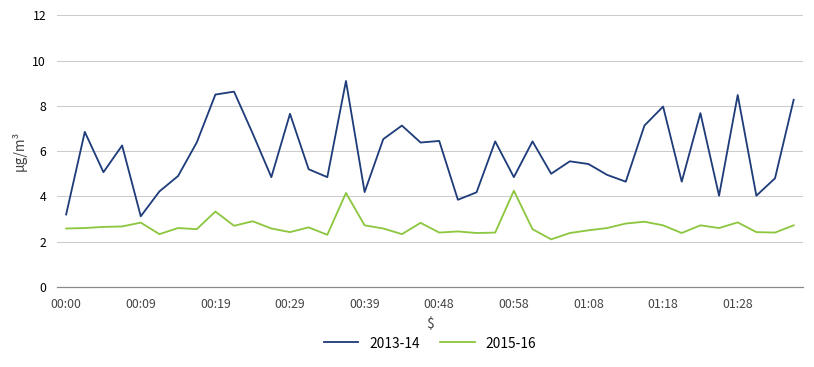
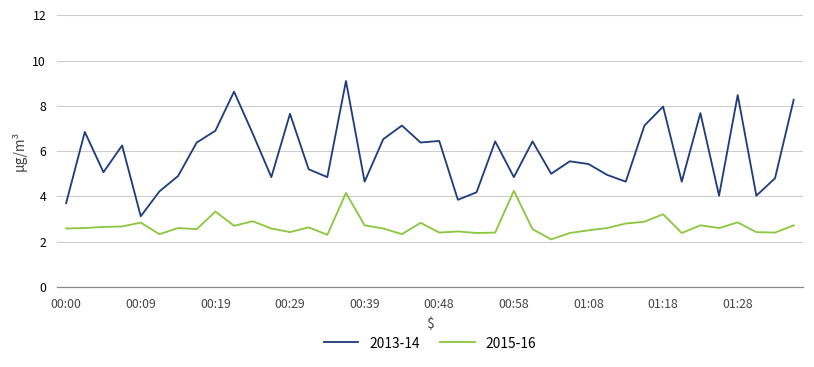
  {
    "2013-14": {
-     "00:00": 3.2,
+     "00:00": 3.7,
      "00:09": 3.1,
-     "00:19": 8.5,
+     "00:19": 6.9,
      "00:29": 7.7,
-     "00:39": 4.2,
+     "00:39": 4.7,
      "00:48": 6.5,
      "00:58": 4.9,
      "01:08": 5.4,
      "01:18": 8.0,
      "01:28": 8.5
    },
    "2015-16": {
      "00:00": 2.6,
      "00:09": 2.8,
      "00:19": 3.3,
      "00:29": 2.4,
      "00:39": 2.7,
      "00:48": 2.4,
      "00:58": 4.3,
      "01:08": 2.5,
-     "01:18": 2.7,
+     "01:18": 3.2,
      "01:28": 2.9
    }
  }
